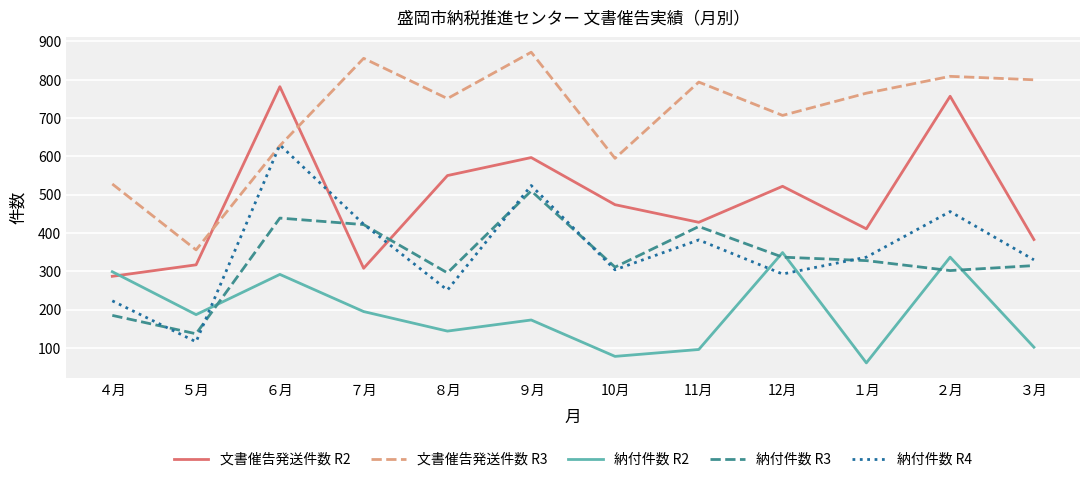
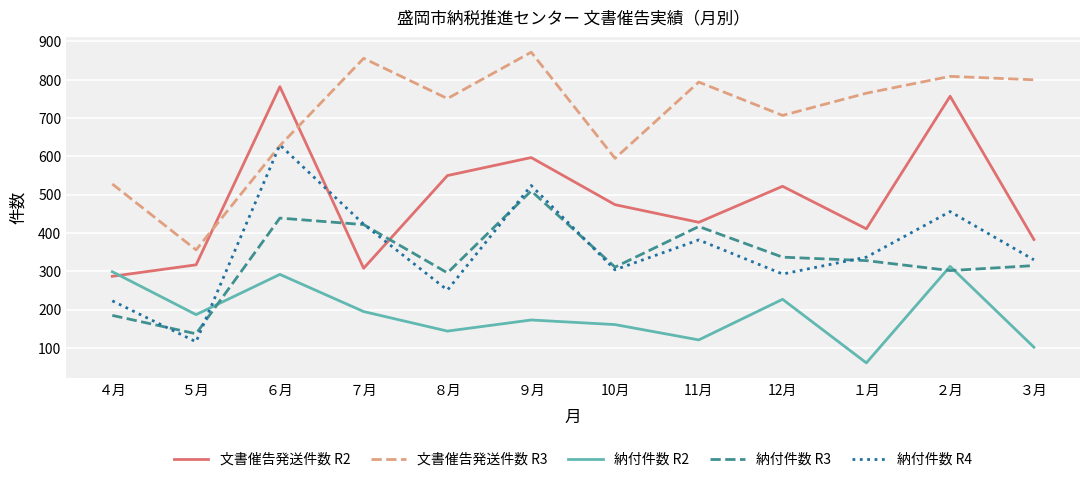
  {
    "納付件数 R2": {
      "４月": 300,
      "５月": 190,
      "６月": 290,
      "７月": 200,
      "８月": 140,
      "９月": 170,
-     "10月": 80,
-     "11月": 100,
-     "12月": 350,
+     "10月": 160,
+     "11月": 120,
+     "12月": 230,
      "１月": 60,
-     "２月": 340,
+     "２月": 310,
      "３月": 100
    }
  }
